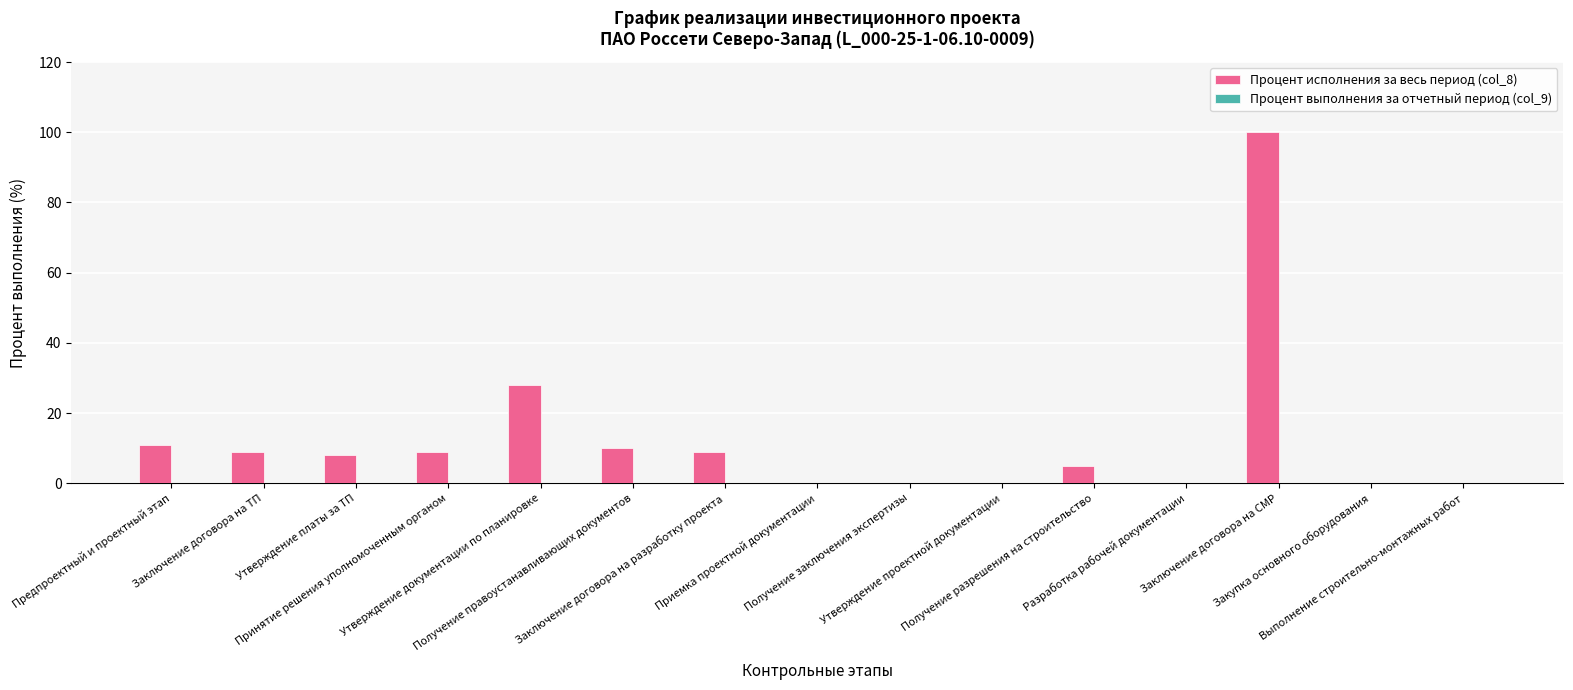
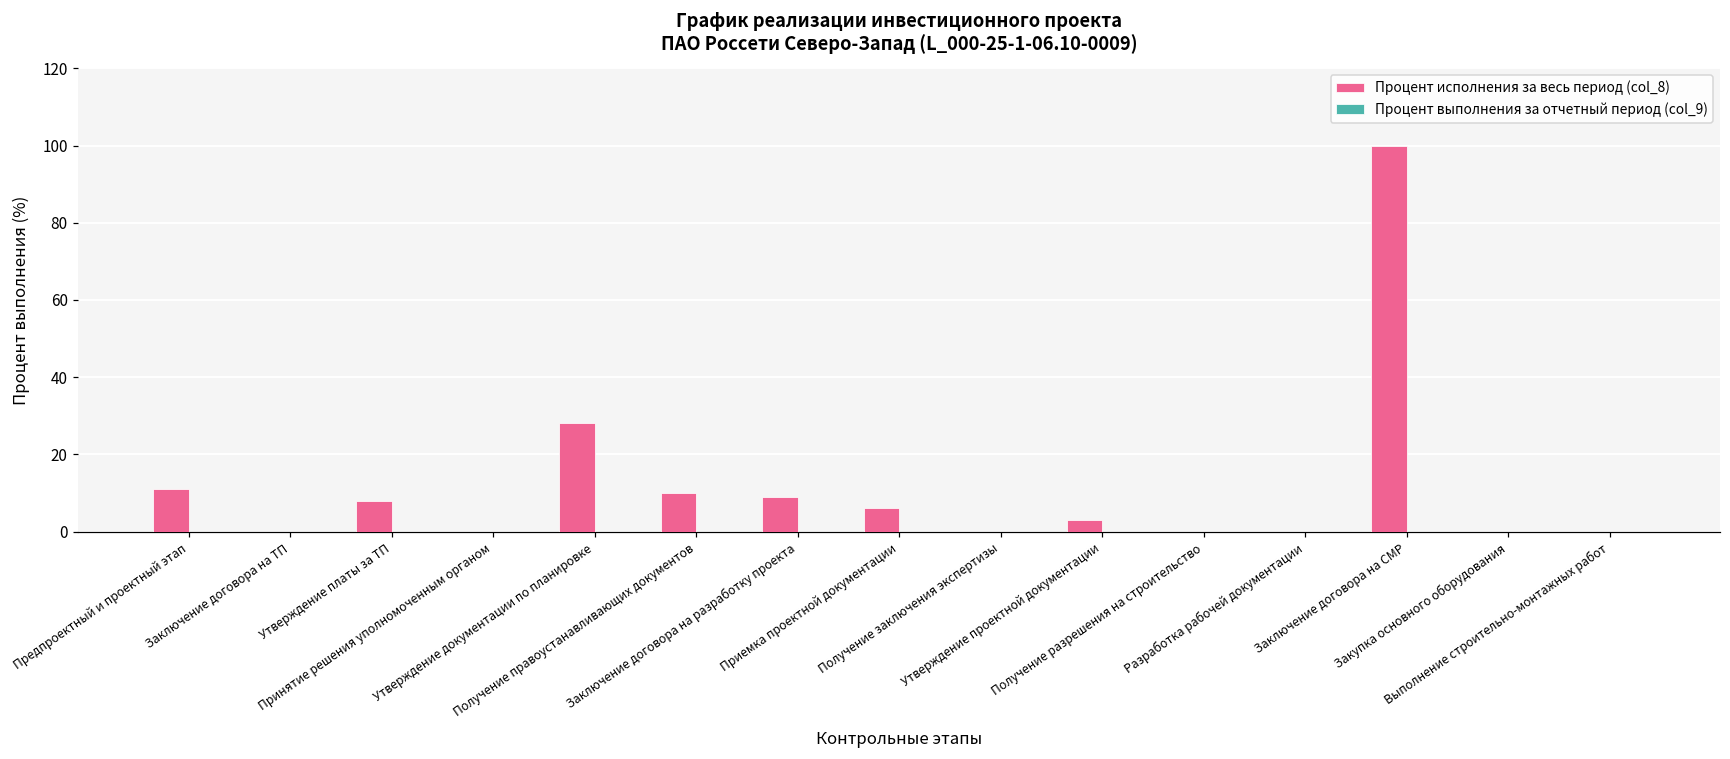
  {
    "Процент исполнения за весь период (col_8)": {
      "Предпроектный и проектный этап": 11,
-     "Заключение договора на ТП": 9,
+     "Заключение договора на ТП": 0,
      "Утверждение платы за ТП": 8,
-     "Принятие решения уполномоченным органом": 9,
+     "Принятие решения уполномоченным органом": 0,
      "Утверждение документации по планировке": 28,
      "Получение правоустанавливающих документов": 10,
      "Заключение договора на разработку проекта": 9,
-     "Приемка проектной документации": 0,
+     "Приемка проектной документации": 6,
      "Получение заключения экспертизы": 0,
-     "Утверждение проектной документации": 0,
-     "Получение разрешения на строительство": 5,
+     "Утверждение проектной документации": 3,
+     "Получение разрешения на строительство": 0,
      "Разработка рабочей документации": 0,
      "Заключение договора на СМР": 100,
      "Закупка основного оборудования": 0,
      "Выполнение строительно-монтажных работ": 0
    },
    "Процент выполнения за отчетный период (col_9)": {
      "Предпроектный и проектный этап": 0,
      "Заключение договора на ТП": 0,
      "Утверждение платы за ТП": 0,
      "Принятие решения уполномоченным органом": 0,
      "Утверждение документации по планировке": 0,
      "Получение правоустанавливающих документов": 0,
      "Заключение договора на разработку проекта": 0,
      "Приемка проектной документации": 0,
      "Получение заключения экспертизы": 0,
      "Утверждение проектной документации": 0,
      "Получение разрешения на строительство": 0,
      "Разработка рабочей документации": 0,
      "Заключение договора на СМР": 0,
      "Закупка основного оборудования": 0,
      "Выполнение строительно-монтажных работ": 0
    }
  }
